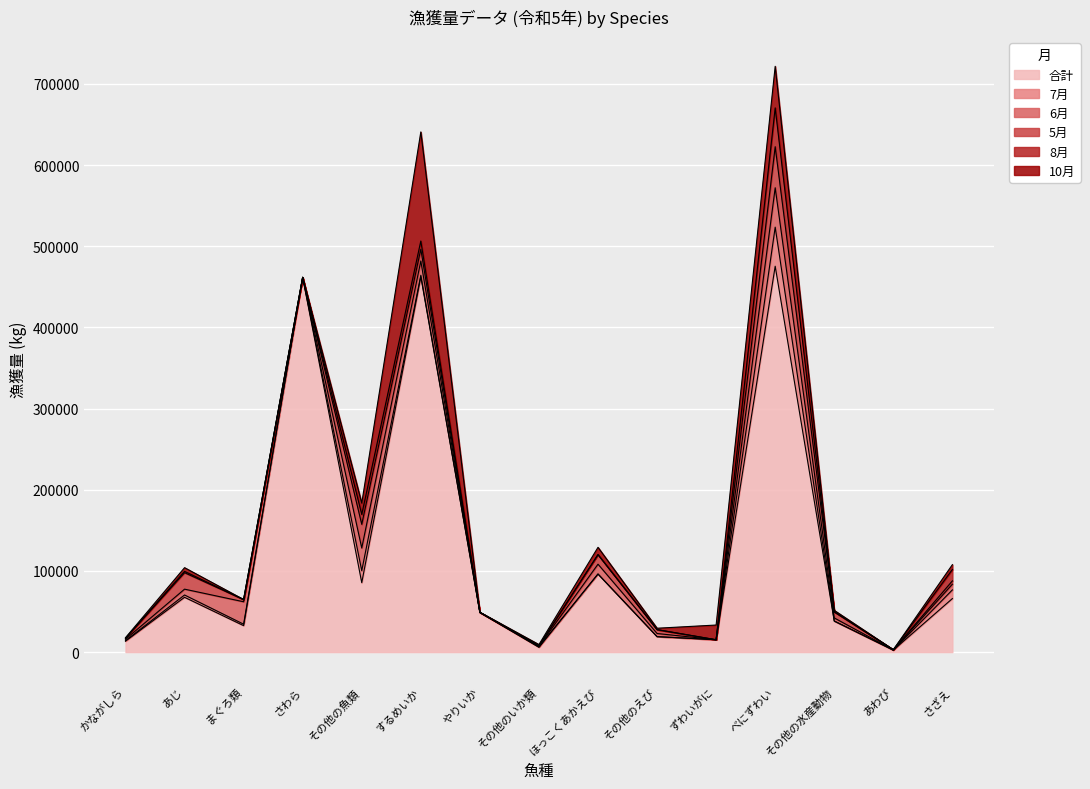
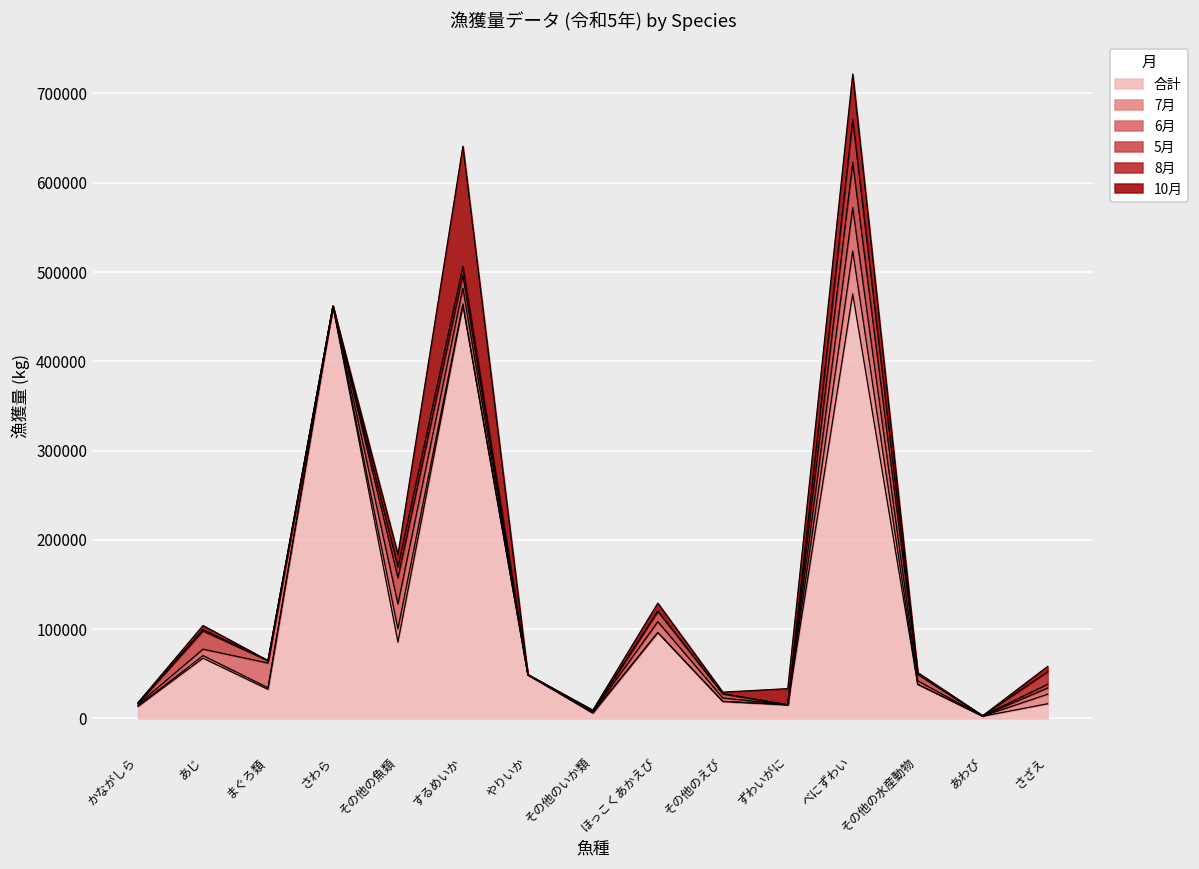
  {
    "合計": {
      "その他の魚類": 90000,
      "べにずわい": 480000,
-     "さざえ": 70000
+     "さざえ": 20000
    }
  }
